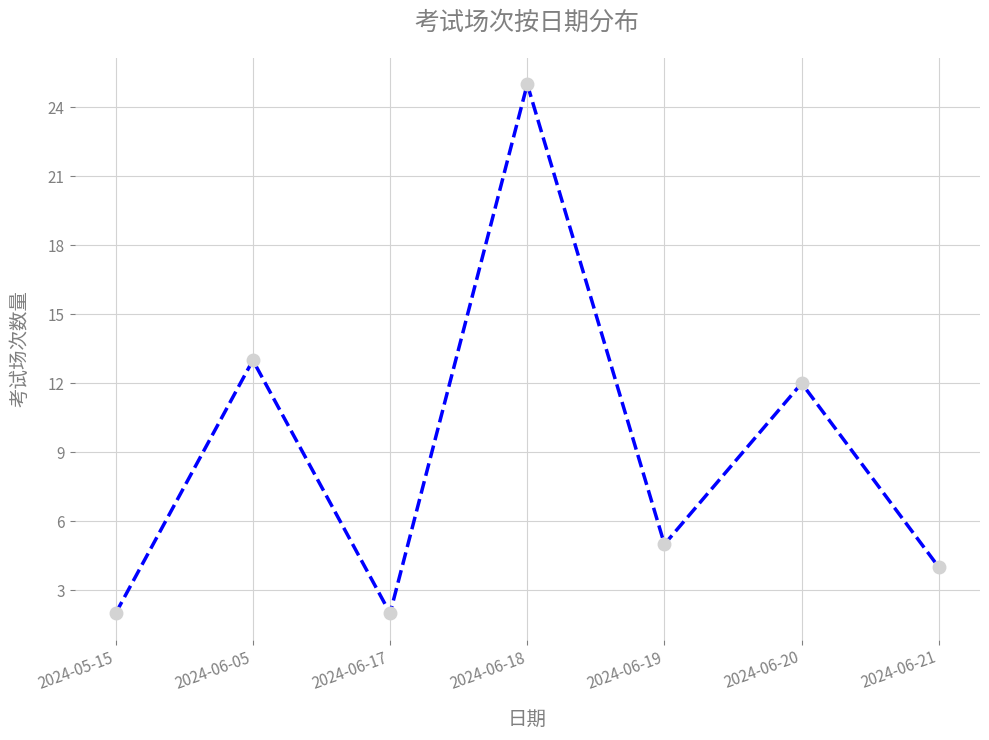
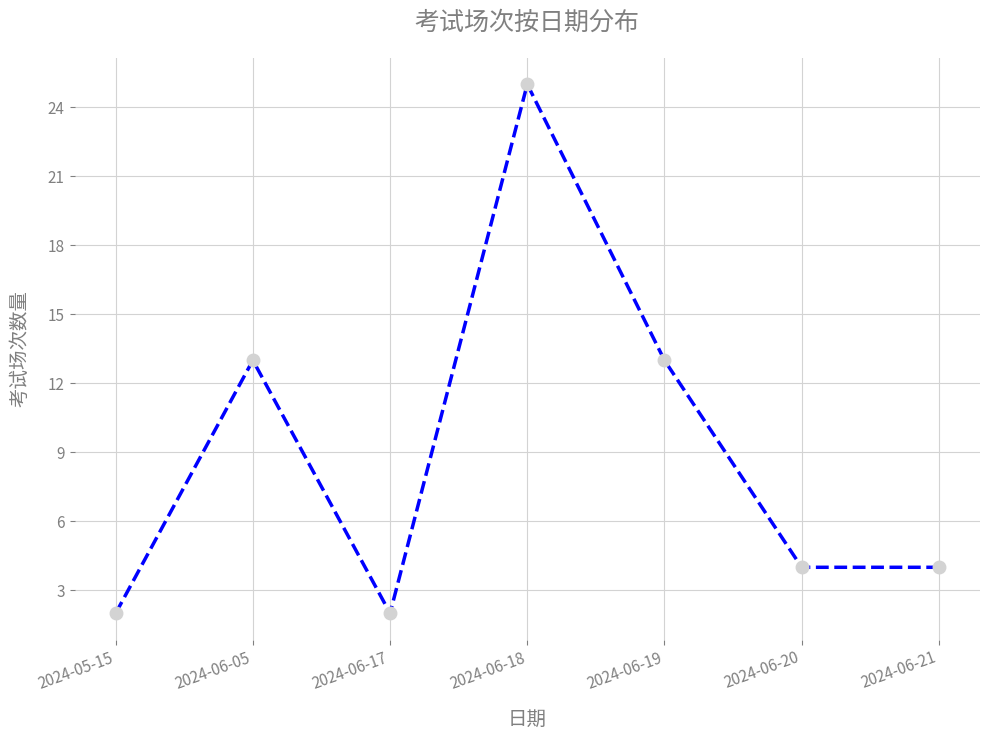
  {
    "2024-05-15": 2,
    "2024-06-05": 13,
    "2024-06-17": 2,
    "2024-06-18": 25,
-   "2024-06-19": 5,
-   "2024-06-20": 12,
+   "2024-06-19": 13,
+   "2024-06-20": 4,
    "2024-06-21": 4
  }
